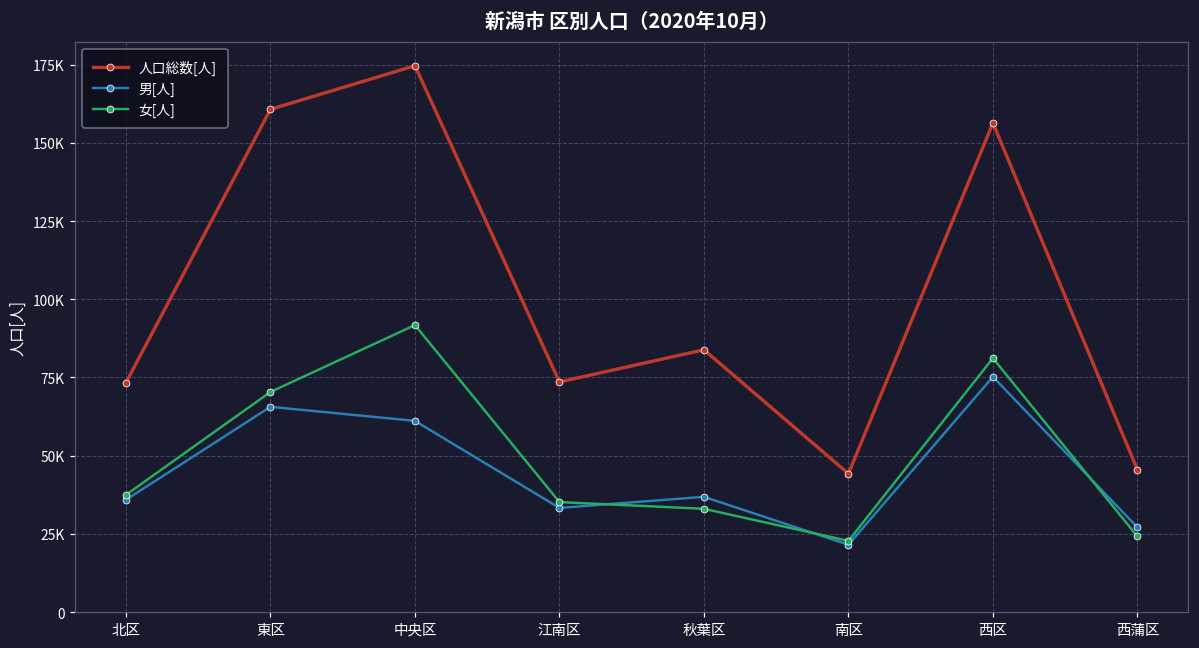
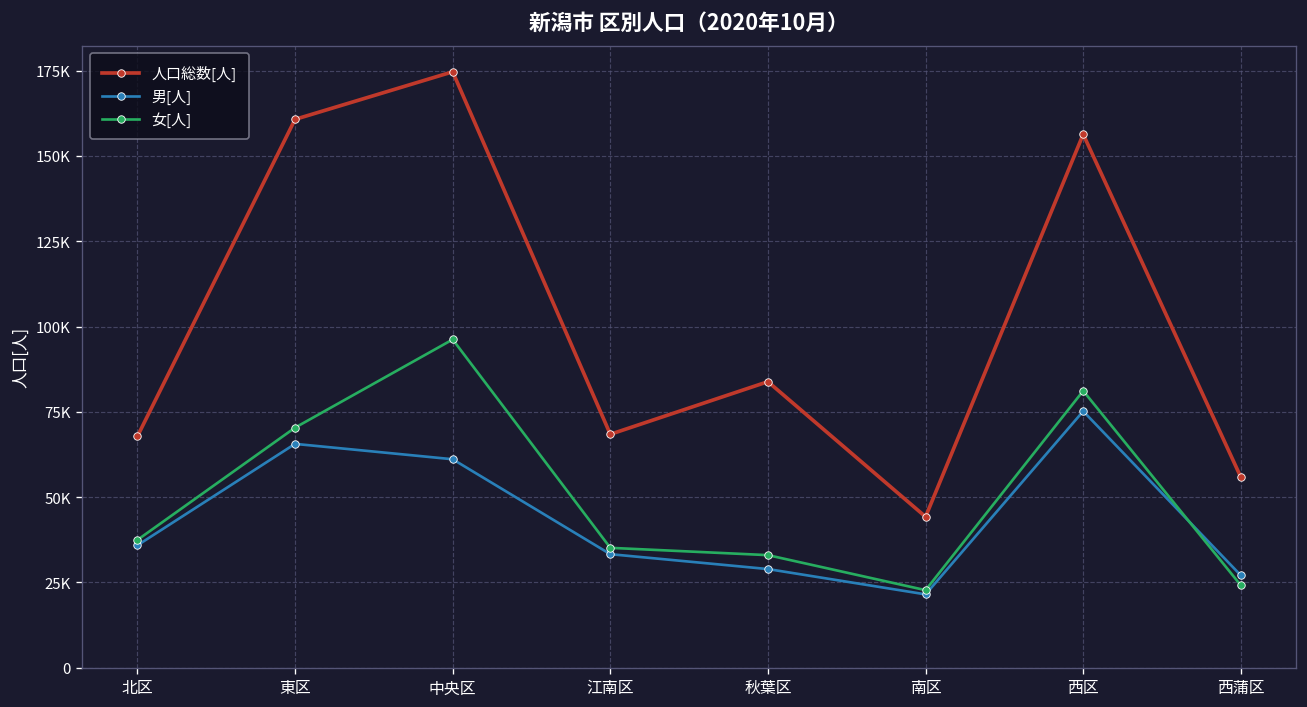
  {
    "人口総数[人]": {
-     "北区": 73000,
+     "北区": 68000,
      "東区": 161000,
      "中央区": 175000,
-     "江南区": 74000,
+     "江南区": 68000,
      "秋葉区": 84000,
      "南区": 44000,
      "西区": 156000,
-     "西蒲区": 45000
+     "西蒲区": 56000
    },
    "男[人]": {
      "北区": 36000,
      "東区": 66000,
      "中央区": 61000,
      "江南区": 33000,
-     "秋葉区": 37000,
+     "秋葉区": 29000,
      "南区": 22000,
      "西区": 75000,
      "西蒲区": 27000
    },
    "女[人]": {
      "北区": 37000,
      "東区": 70000,
-     "中央区": 92000,
+     "中央区": 96000,
      "江南区": 35000,
      "秋葉区": 33000,
      "南区": 23000,
      "西区": 81000,
      "西蒲区": 24000
    }
  }
